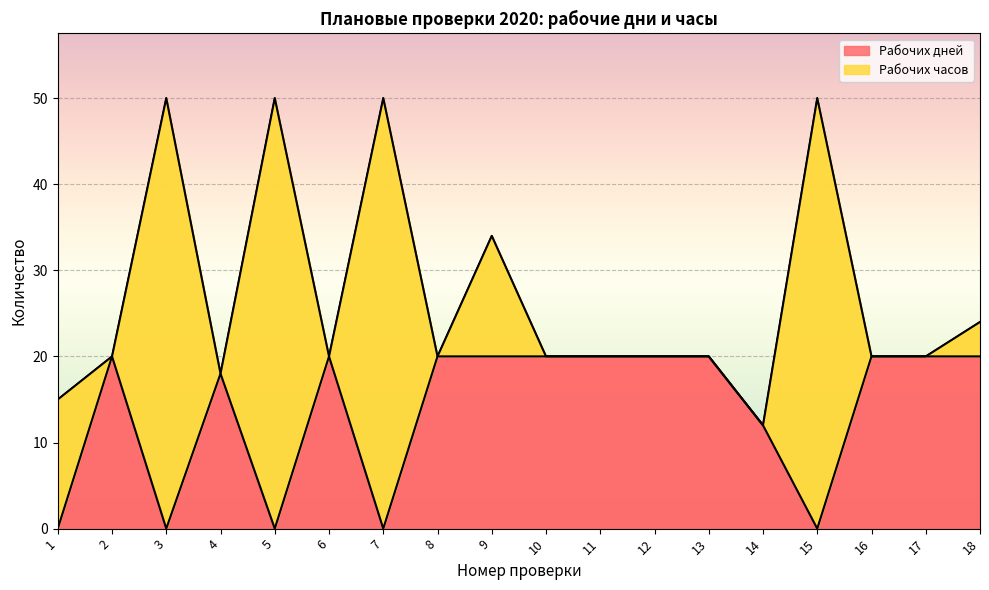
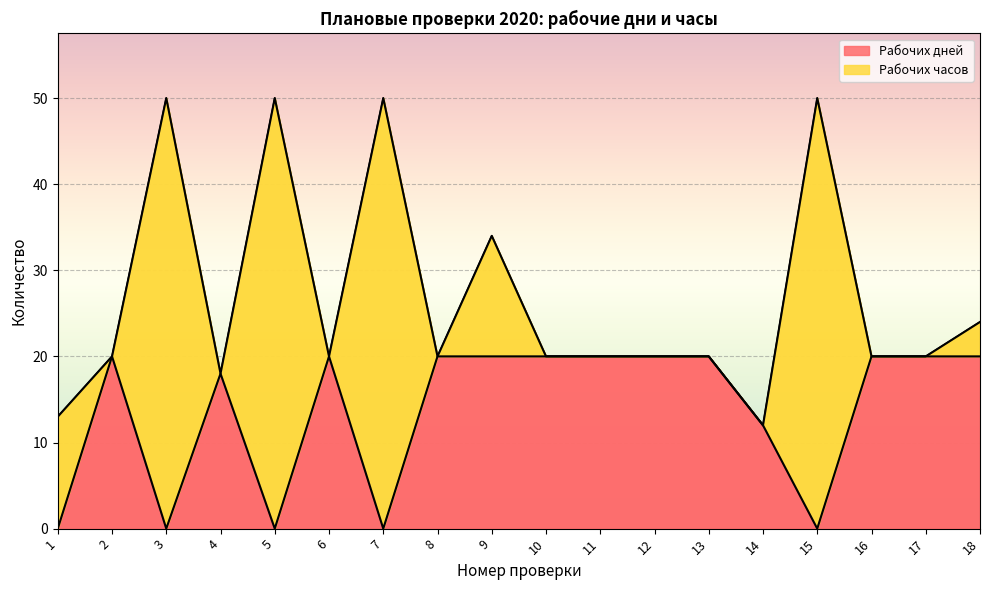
  {
    "Рабочих дней": {
      "1": 0,
      "3": 0,
      "5": 0,
      "7": 0,
      "9": 20,
      "15": 0,
      "18": 20
    },
    "Рабочих часов": {
-     "1": 15,
+     "1": 13,
      "3": 50,
      "5": 50,
      "7": 50,
      "9": 14,
      "15": 50,
      "18": 4
    }
  }
